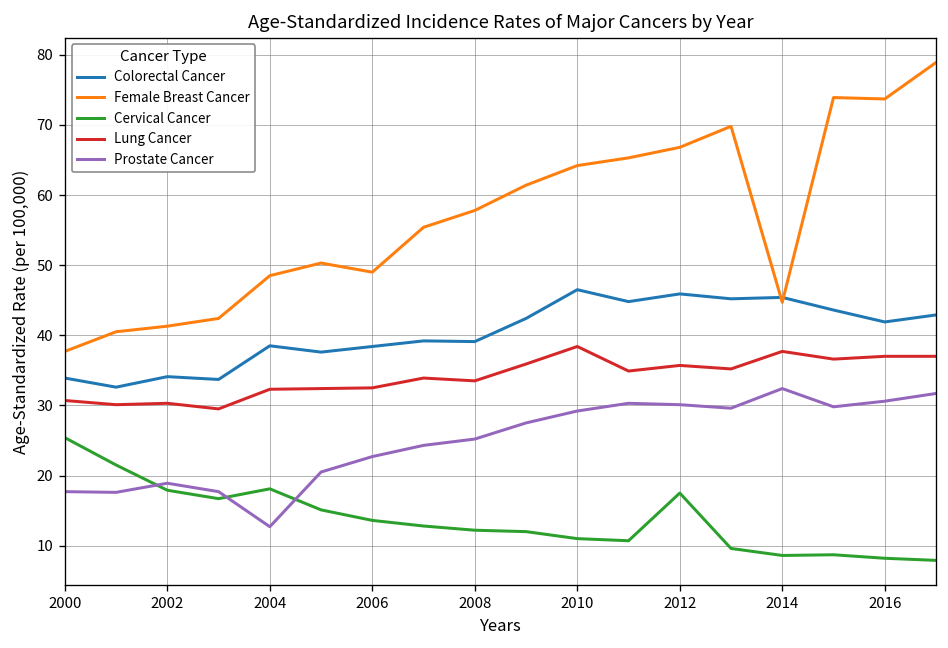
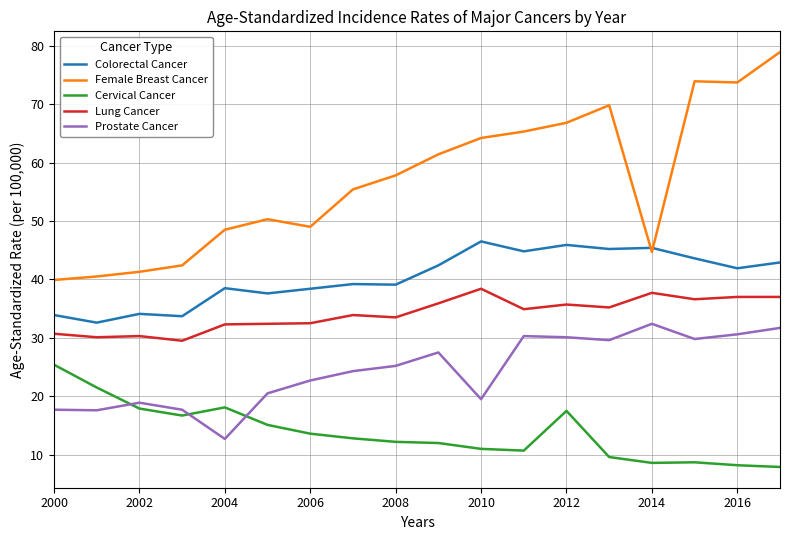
  {
    "Colorectal Cancer": {
      "2000": 34,
      "2002": 34,
      "2004": 39,
      "2006": 38,
      "2008": 39,
      "2010": 47,
      "2012": 46,
      "2014": 45,
      "2016": 42
    },
    "Female Breast Cancer": {
-     "2000": 38,
+     "2000": 40,
      "2002": 41,
      "2004": 49,
      "2006": 49,
      "2008": 58,
      "2010": 64,
      "2012": 67,
      "2014": 45,
      "2016": 74
    },
    "Cervical Cancer": {
      "2000": 25,
      "2002": 18,
      "2004": 18,
      "2006": 14,
      "2008": 12,
      "2010": 11,
      "2012": 18,
      "2014": 9,
      "2016": 8
    },
    "Lung Cancer": {
      "2000": 31,
      "2002": 30,
      "2004": 32,
      "2006": 33,
      "2008": 34,
      "2010": 38,
      "2012": 36,
      "2014": 38,
      "2016": 37
    },
    "Prostate Cancer": {
      "2000": 18,
      "2002": 19,
      "2004": 13,
      "2006": 23,
      "2008": 25,
-     "2010": 29,
+     "2010": 20,
      "2012": 30,
      "2014": 32,
      "2016": 31
    }
  }
